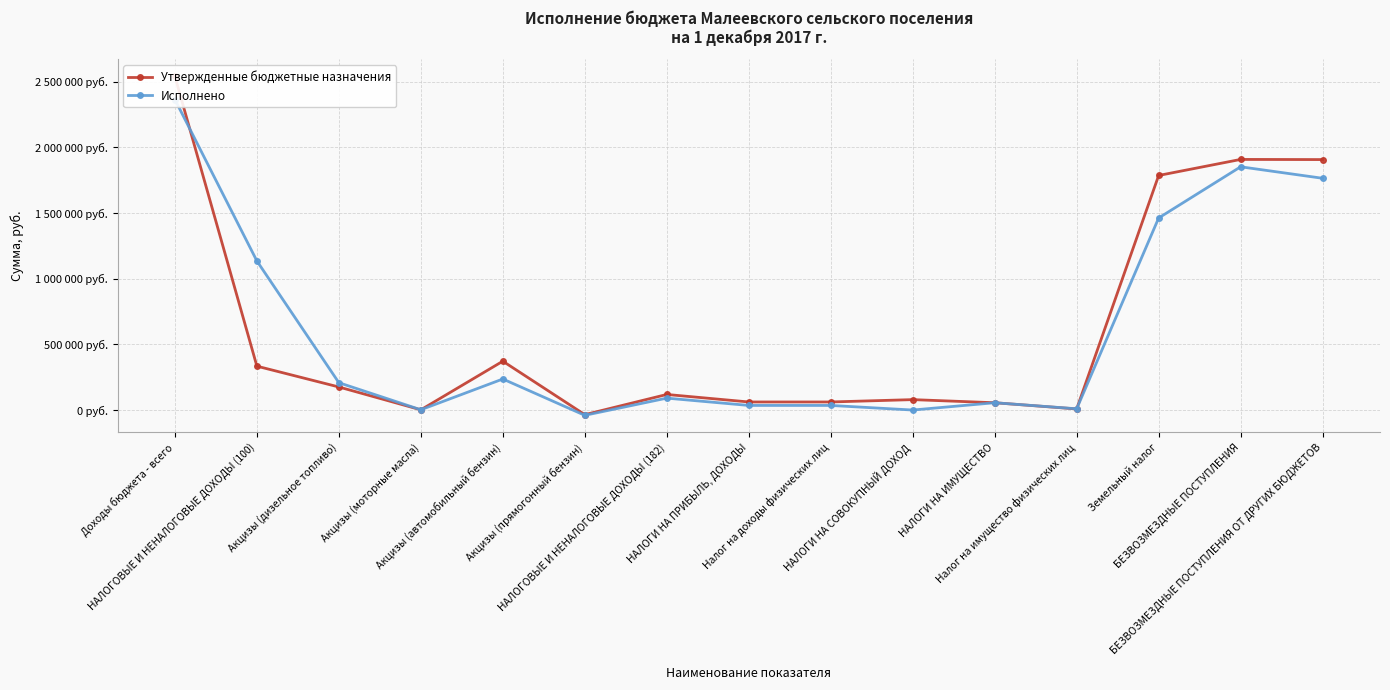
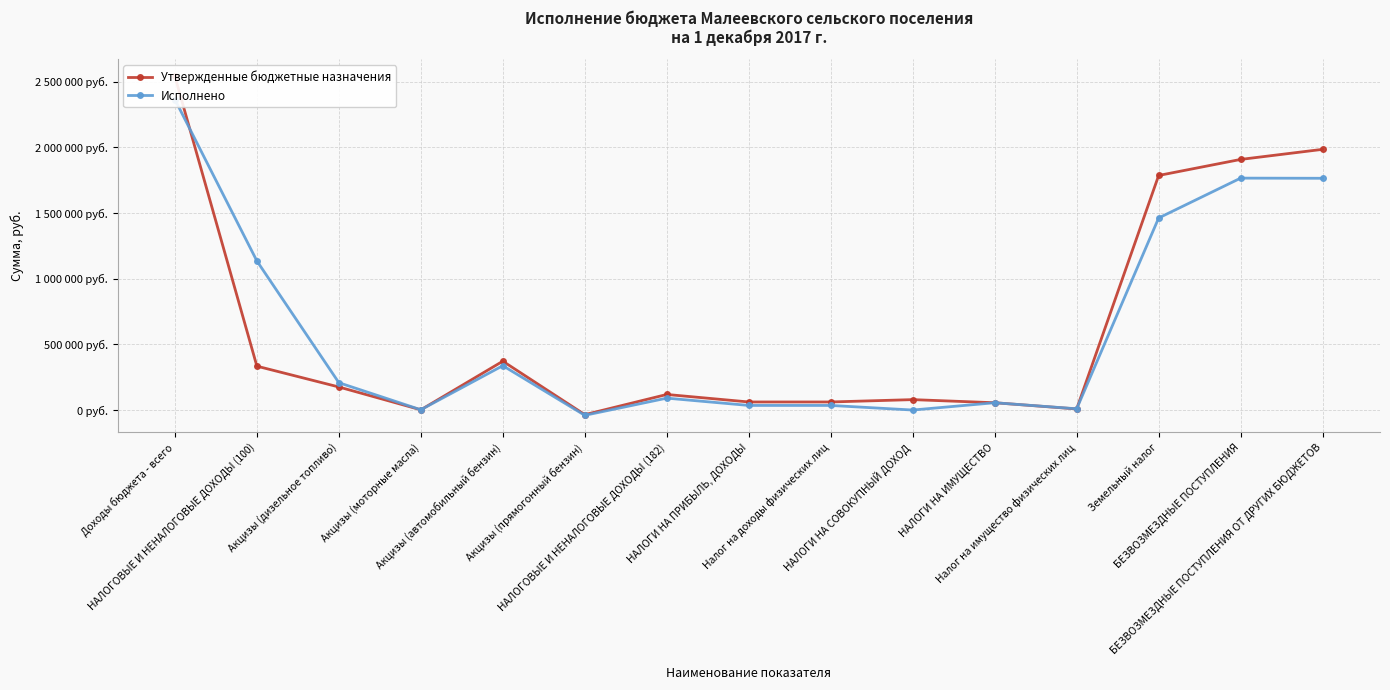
  {
    "Утвержденные бюджетные назначения": {
      "НАЛОГОВЫЕ И НЕНАЛОГОВЫЕ ДОХОДЫ (100)": "330000 руб.",
      "Акцизы (дизельное топливо)": "180000 руб.",
      "Акцизы (автомобильный бензин)": "370000 руб.",
      "НАЛОГОВЫЕ И НЕНАЛОГОВЫЕ ДОХОДЫ (182)": "120000 руб.",
      "НАЛОГИ НА ПРИБЫЛЬ, ДОХОДЫ": "60000 руб.",
      "Налог на доходы физических лиц": "60000 руб.",
      "НАЛОГИ НА СОВОКУПНЫЙ ДОХОД": "80000 руб.",
      "Земельный налог": "1790000 руб.",
      "БЕЗВОЗМЕЗДНЫЕ ПОСТУПЛЕНИЯ": "1910000 руб.",
-     "БЕЗВОЗМЕЗДНЫЕ ПОСТУПЛЕНИЯ ОТ ДРУГИХ БЮДЖЕТОВ": "1910000 руб."
+     "БЕЗВОЗМЕЗДНЫЕ ПОСТУПЛЕНИЯ ОТ ДРУГИХ БЮДЖЕТОВ": "1990000 руб."
    },
    "Исполнено": {
      "НАЛОГОВЫЕ И НЕНАЛОГОВЫЕ ДОХОДЫ (100)": "1140000 руб.",
      "Акцизы (дизельное топливо)": "210000 руб.",
-     "Акцизы (автомобильный бензин)": "240000 руб.",
+     "Акцизы (автомобильный бензин)": "340000 руб.",
      "НАЛОГОВЫЕ И НЕНАЛОГОВЫЕ ДОХОДЫ (182)": "90000 руб.",
      "НАЛОГИ НА ПРИБЫЛЬ, ДОХОДЫ": "40000 руб.",
      "Налог на доходы физических лиц": "40000 руб.",
      "НАЛОГИ НА СОВОКУПНЫЙ ДОХОД": "0 руб.",
      "Земельный налог": "1460000 руб.",
-     "БЕЗВОЗМЕЗДНЫЕ ПОСТУПЛЕНИЯ": "1850000 руб.",
+     "БЕЗВОЗМЕЗДНЫЕ ПОСТУПЛЕНИЯ": "1770000 руб.",
      "БЕЗВОЗМЕЗДНЫЕ ПОСТУПЛЕНИЯ ОТ ДРУГИХ БЮДЖЕТОВ": "1770000 руб."
    }
  }
